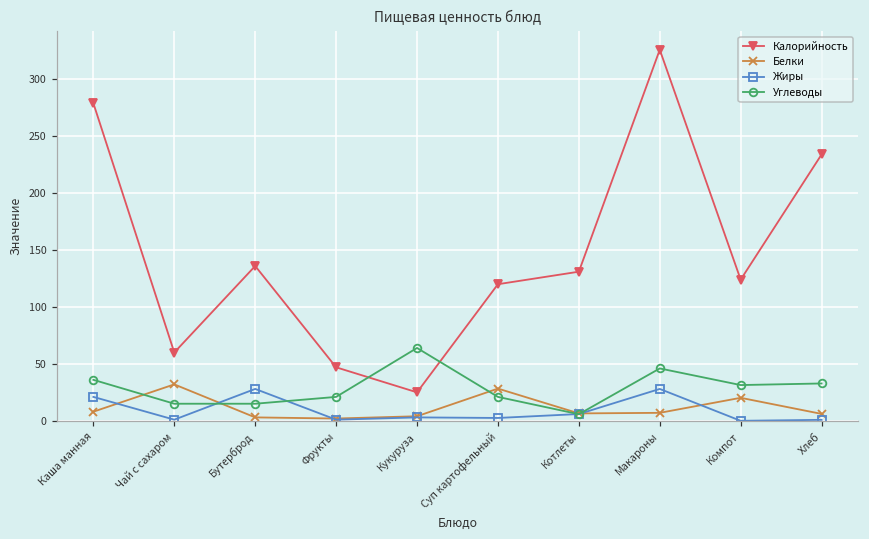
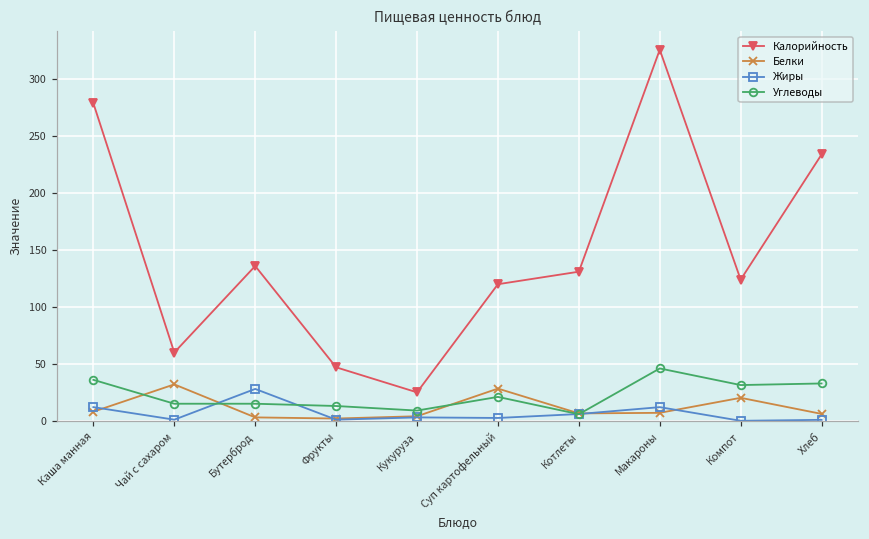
  {
    "Калорийность": {
      "Каша манная": 279,
      "Чай с сахаром": 60,
      "Бутерброд": 136,
      "Фрукты": 47,
      "Кукуруза": 25,
      "Суп картофельный": 120,
      "Котлеты": 131,
      "Макароны": 326,
      "Компот": 124,
      "Хлеб": 234
    },
    "Белки": {
      "Каша манная": 8,
      "Чай с сахаром": 32,
      "Бутерброд": 3,
      "Суп картофельный": 28,
      "Макароны": 7,
      "Компот": 20,
      "Хлеб": 6
    },
    "Жиры": {
-     "Каша манная": 21,
+     "Каша манная": 12,
      "Чай с сахаром": 1,
      "Бутерброд": 28,
      "Суп картофельный": 3,
-     "Макароны": 28,
+     "Макароны": 12,
      "Компот": 0,
      "Хлеб": 1
    },
    "Углеводы": {
      "Каша манная": 36,
      "Чай с сахаром": 15,
      "Бутерброд": 15,
-     "Фрукты": 21,
-     "Кукуруза": 64,
+     "Фрукты": 13,
+     "Кукуруза": 9,
      "Суп картофельный": 21,
      "Макароны": 46,
      "Компот": 31,
      "Хлеб": 33
    }
  }
